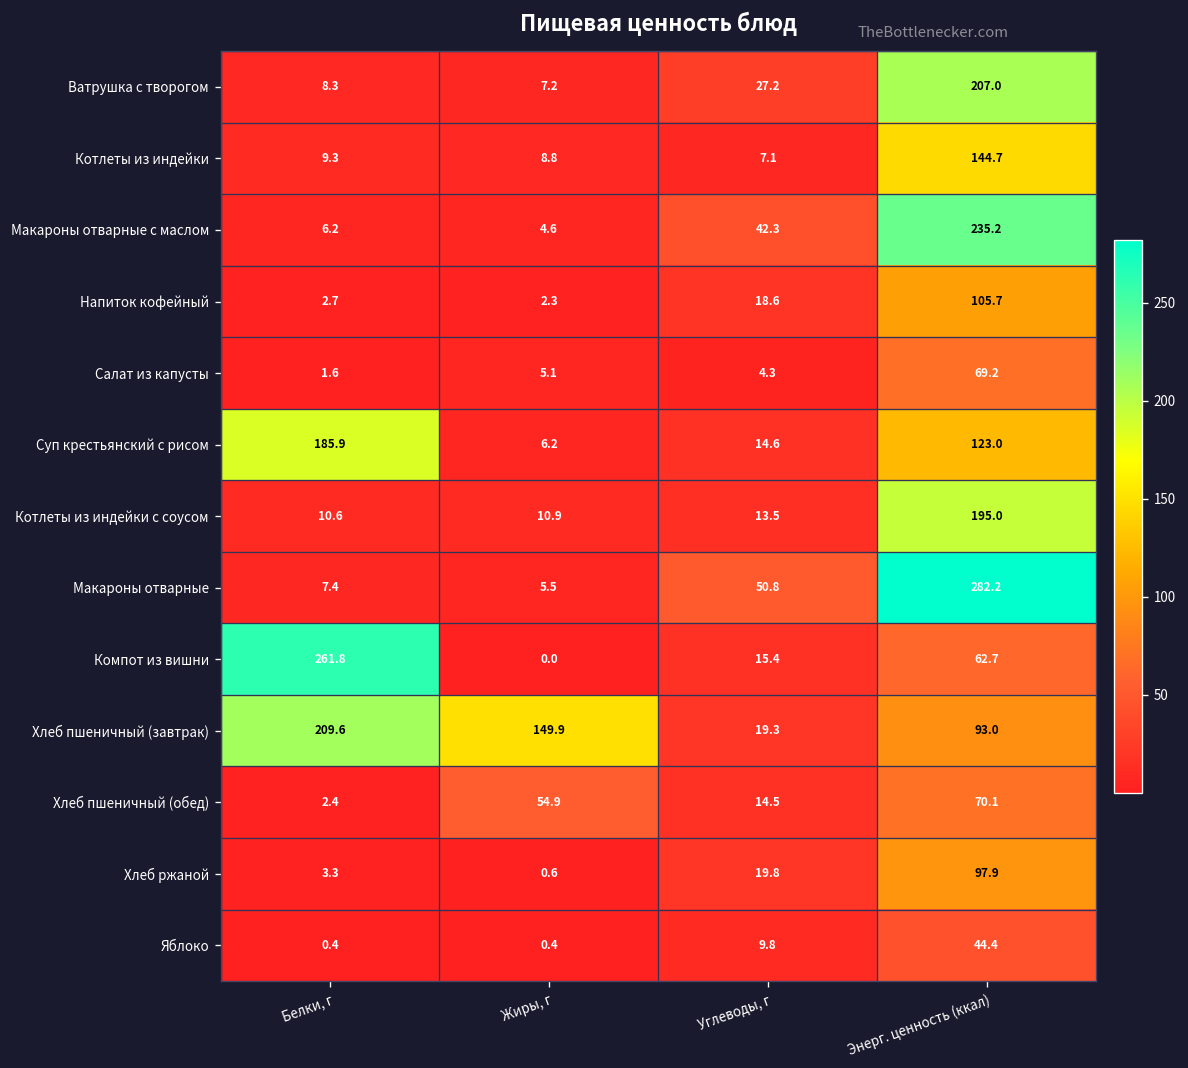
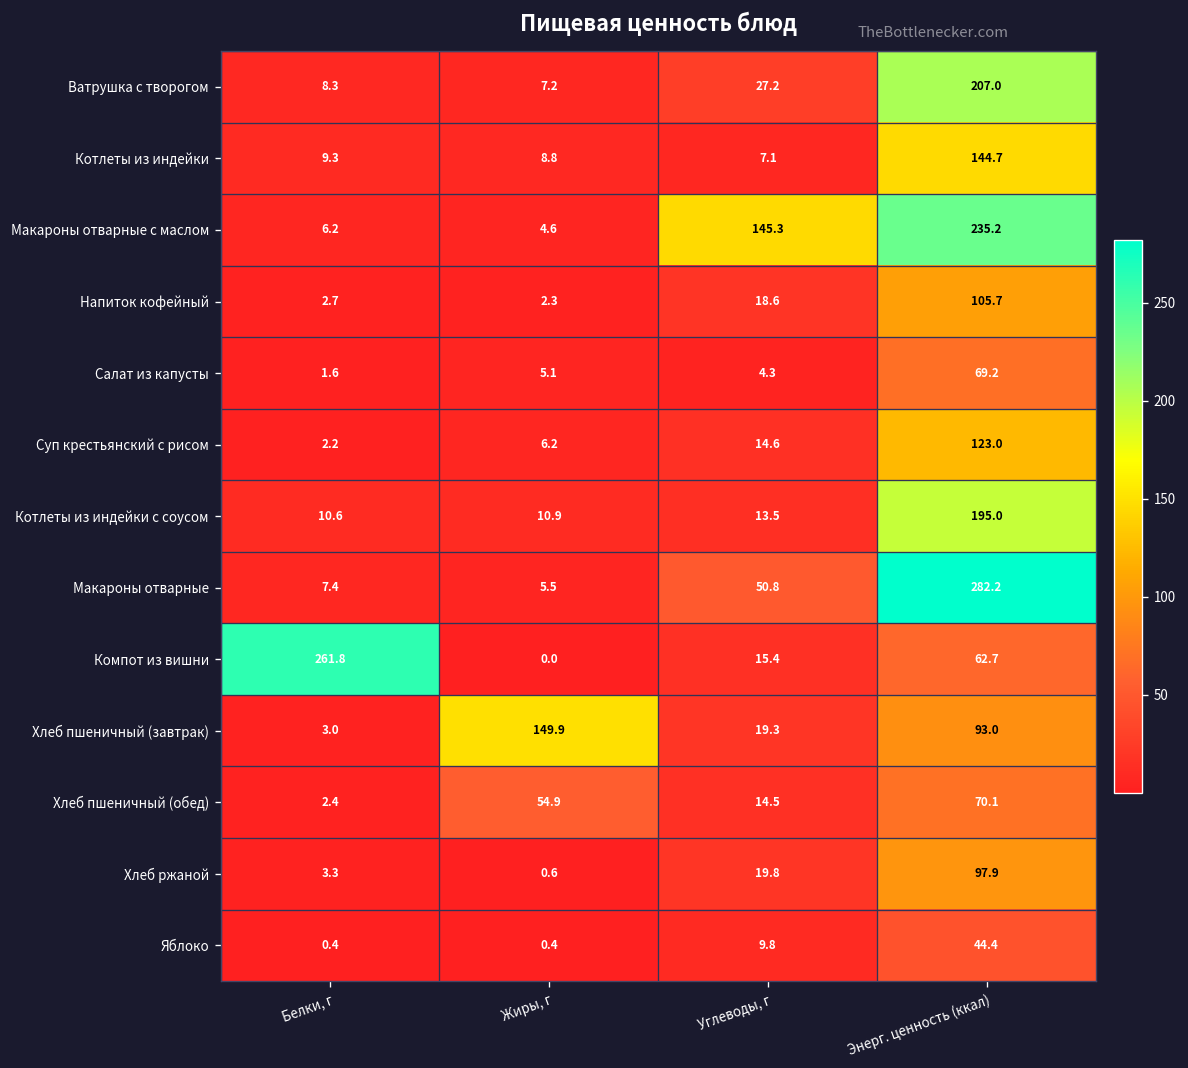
  {
    "Ватрушка с творогом": {
      "Белки, г": 8.3,
      "Жиры, г": 7.2,
      "Углеводы, г": 27.2,
      "Энерг. ценность (ккал)": 207.0
    },
    "Котлеты из индейки": {
      "Белки, г": 9.3,
      "Жиры, г": 8.8,
      "Углеводы, г": 7.1,
      "Энерг. ценность (ккал)": 144.7
    },
    "Макароны отварные с маслом": {
      "Белки, г": 6.2,
      "Жиры, г": 4.6,
-     "Углеводы, г": 42.3,
+     "Углеводы, г": 145.3,
      "Энерг. ценность (ккал)": 235.2
    },
    "Напиток кофейный": {
      "Белки, г": 2.7,
      "Жиры, г": 2.3,
      "Углеводы, г": 18.6,
      "Энерг. ценность (ккал)": 105.7
    },
    "Салат из капусты": {
      "Белки, г": 1.6,
      "Жиры, г": 5.1,
      "Углеводы, г": 4.3,
      "Энерг. ценность (ккал)": 69.2
    },
    "Суп крестьянский с рисом": {
-     "Белки, г": 185.9,
+     "Белки, г": 2.2,
      "Жиры, г": 6.2,
      "Углеводы, г": 14.6,
      "Энерг. ценность (ккал)": 123.0
    },
    "Котлеты из индейки с соусом": {
      "Белки, г": 10.6,
      "Жиры, г": 10.9,
      "Углеводы, г": 13.5,
      "Энерг. ценность (ккал)": 195.0
    },
    "Макароны отварные": {
      "Белки, г": 7.4,
      "Жиры, г": 5.5,
      "Углеводы, г": 50.8,
      "Энерг. ценность (ккал)": 282.2
    },
    "Компот из вишни": {
      "Белки, г": 261.8,
      "Жиры, г": 0.0,
      "Углеводы, г": 15.4,
      "Энерг. ценность (ккал)": 62.7
    },
    "Хлеб пшеничный (завтрак)": {
-     "Белки, г": 209.6,
+     "Белки, г": 3.0,
      "Жиры, г": 149.9,
      "Углеводы, г": 19.3,
      "Энерг. ценность (ккал)": 93.0
    },
    "Хлеб пшеничный (обед)": {
      "Белки, г": 2.4,
      "Жиры, г": 54.9,
      "Углеводы, г": 14.5,
      "Энерг. ценность (ккал)": 70.1
    },
    "Хлеб ржаной": {
      "Белки, г": 3.3,
      "Жиры, г": 0.6,
      "Углеводы, г": 19.8,
      "Энерг. ценность (ккал)": 97.9
    },
    "Яблоко": {
      "Белки, г": 0.4,
      "Жиры, г": 0.4,
      "Углеводы, г": 9.8,
      "Энерг. ценность (ккал)": 44.4
    }
  }
